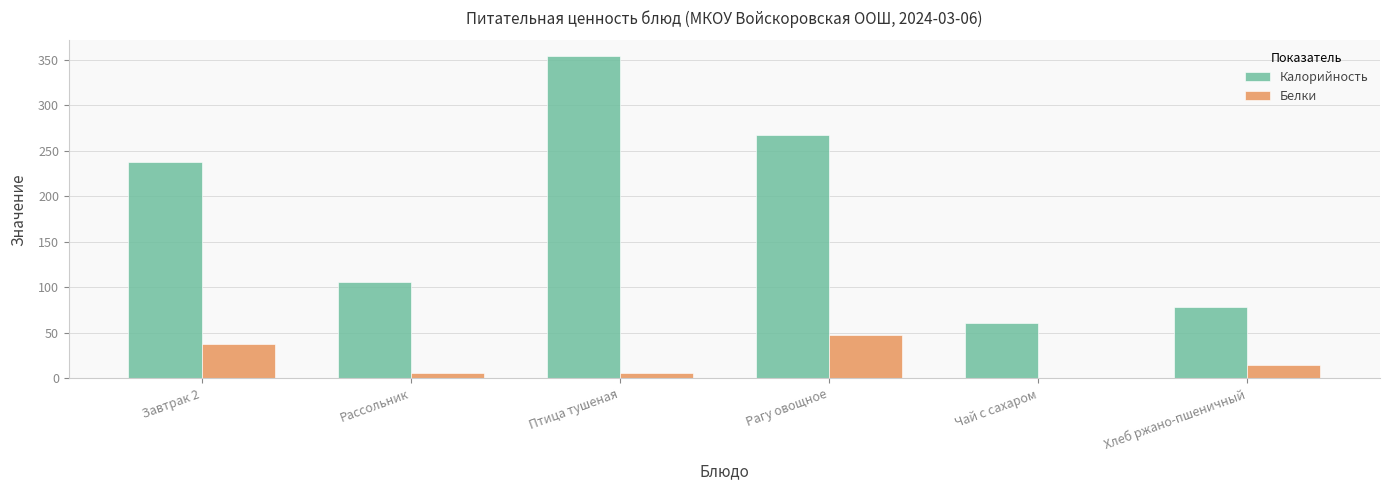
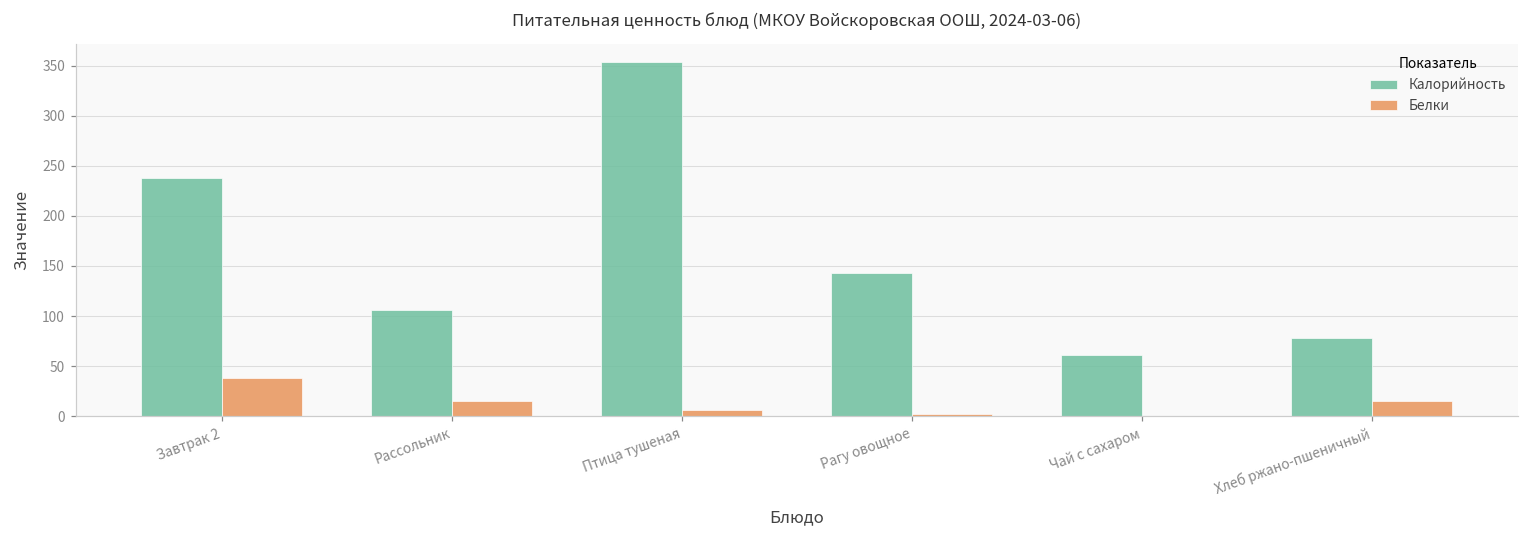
  {
    "Калорийность": {
      "Завтрак 2": 240,
      "Рассольник": 110,
      "Птица тушеная": 350,
-     "Рагу овощное": 270,
+     "Рагу овощное": 140,
      "Чай с сахаром": 60,
      "Хлеб ржано-пшеничный": 80
    },
    "Белки": {
      "Завтрак 2": 40,
-     "Рассольник": 10,
+     "Рассольник": 20,
      "Птица тушеная": 10,
-     "Рагу овощное": 50,
+     "Рагу овощное": 0,
      "Хлеб ржано-пшеничный": 20
    }
  }
